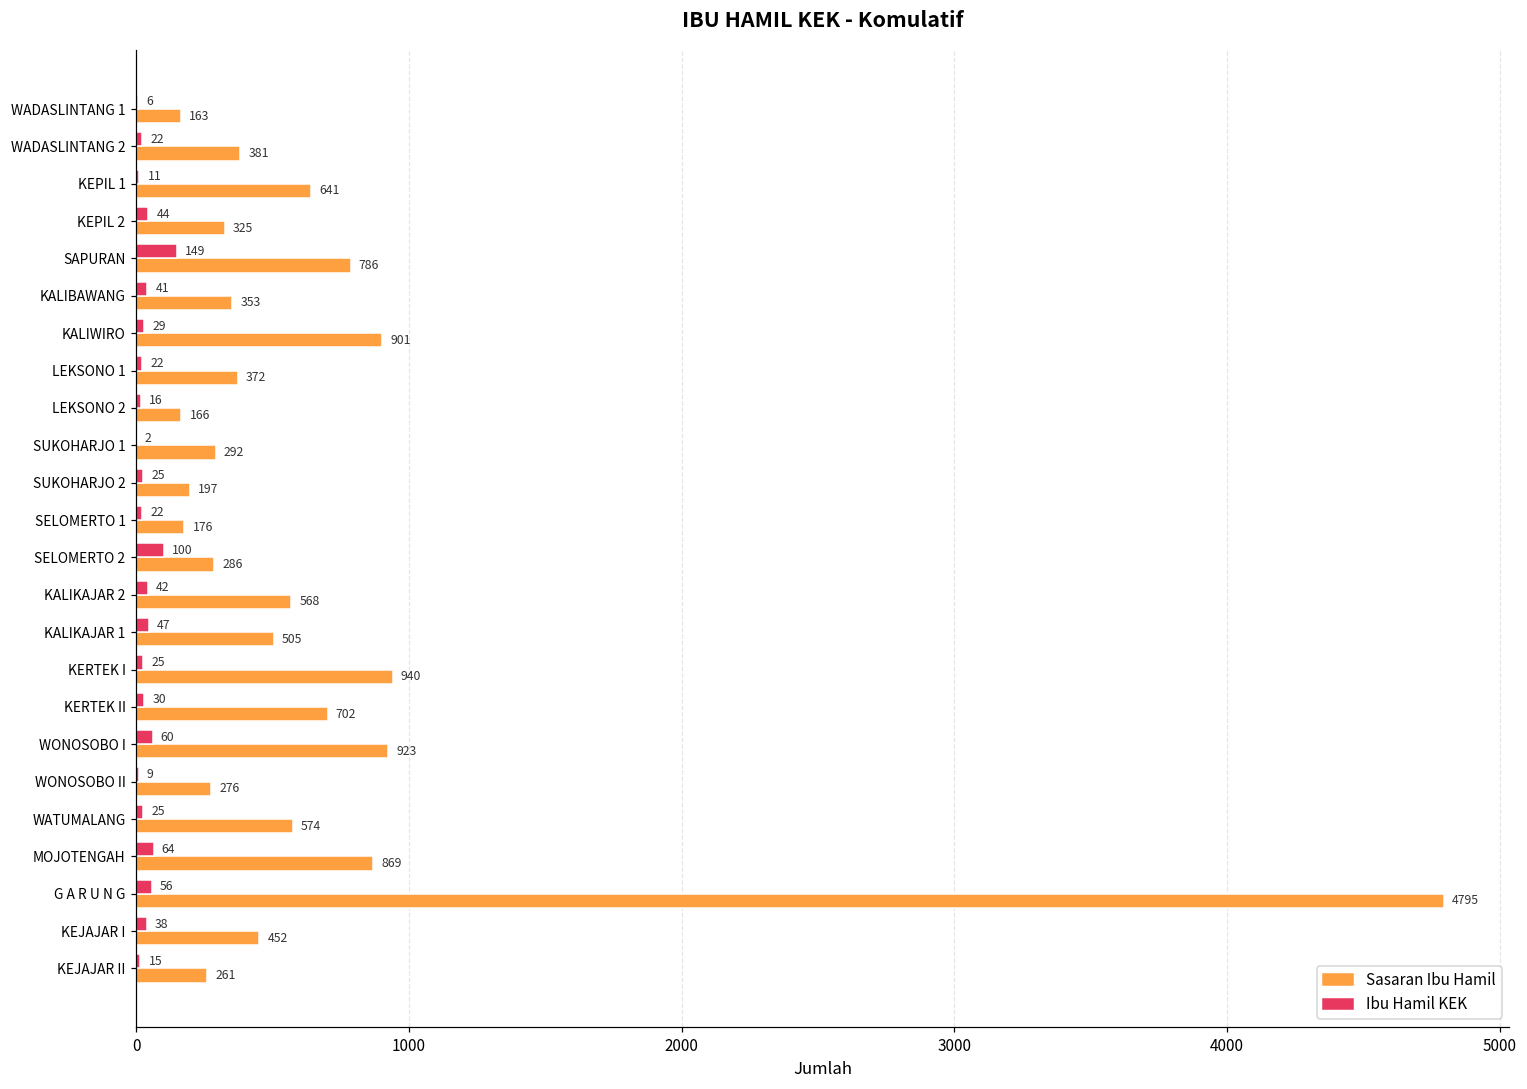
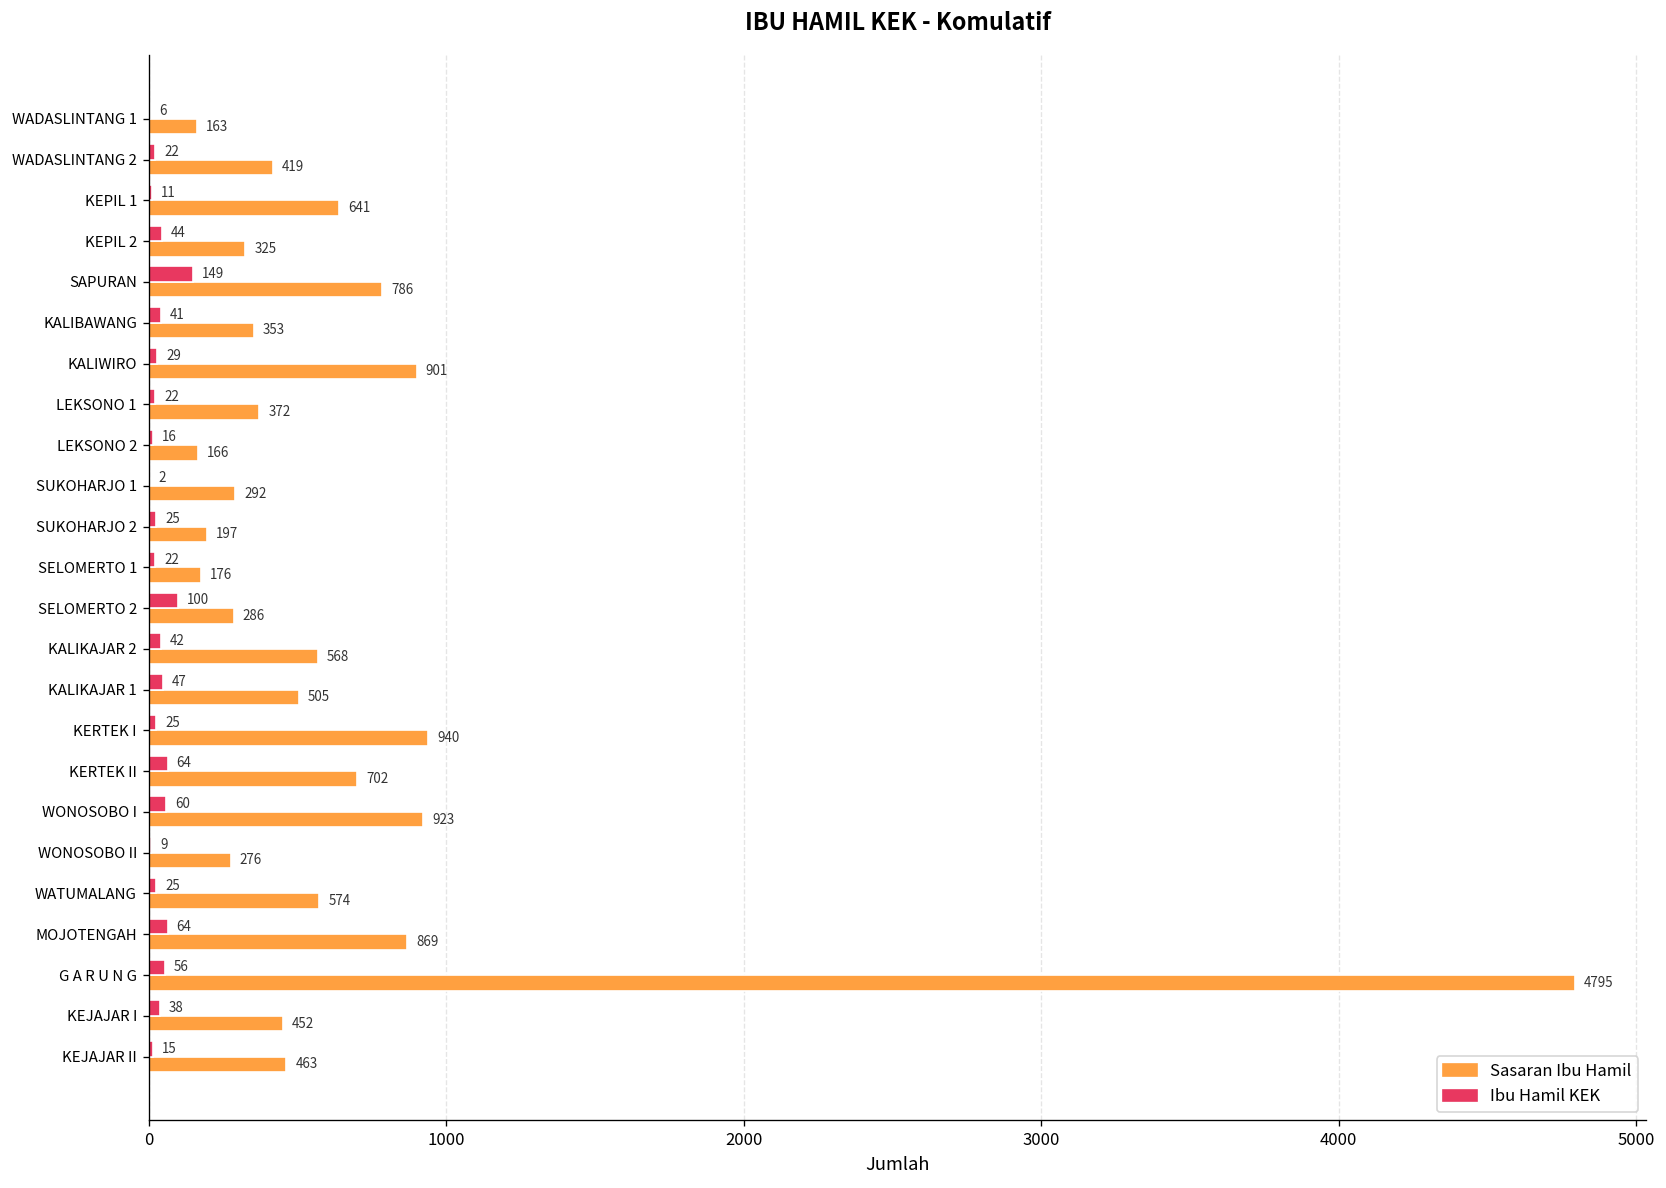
  {
    "Sasaran Ibu Hamil": {
      "WADASLINTANG 1": 163,
-     "WADASLINTANG 2": 381,
+     "WADASLINTANG 2": 419,
      "KEPIL 1": 641,
      "KEPIL 2": 325,
      "SAPURAN": 786,
      "KALIBAWANG": 353,
      "KALIWIRO": 901,
      "LEKSONO 1": 372,
      "LEKSONO 2": 166,
      "SUKOHARJO 1": 292,
      "SUKOHARJO 2": 197,
      "SELOMERTO 1": 176,
      "SELOMERTO 2": 286,
      "KALIKAJAR 2": 568,
      "KALIKAJAR 1": 505,
      "KERTEK I": 940,
      "KERTEK II": 702,
      "WONOSOBO I": 923,
      "WONOSOBO II": 276,
      "WATUMALANG": 574,
      "MOJOTENGAH": 869,
      "G A R U N G": 4795,
      "KEJAJAR I": 452,
-     "KEJAJAR II": 261
+     "KEJAJAR II": 463
    },
    "Ibu Hamil KEK": {
      "WADASLINTANG 1": 6,
      "WADASLINTANG 2": 22,
      "KEPIL 1": 11,
      "KEPIL 2": 44,
      "SAPURAN": 149,
      "KALIBAWANG": 41,
      "KALIWIRO": 29,
      "LEKSONO 1": 22,
      "LEKSONO 2": 16,
      "SUKOHARJO 1": 2,
      "SUKOHARJO 2": 25,
      "SELOMERTO 1": 22,
      "SELOMERTO 2": 100,
      "KALIKAJAR 2": 42,
      "KALIKAJAR 1": 47,
      "KERTEK I": 25,
-     "KERTEK II": 30,
+     "KERTEK II": 64,
      "WONOSOBO I": 60,
      "WONOSOBO II": 9,
      "WATUMALANG": 25,
      "MOJOTENGAH": 64,
      "G A R U N G": 56,
      "KEJAJAR I": 38,
      "KEJAJAR II": 15
    }
  }
